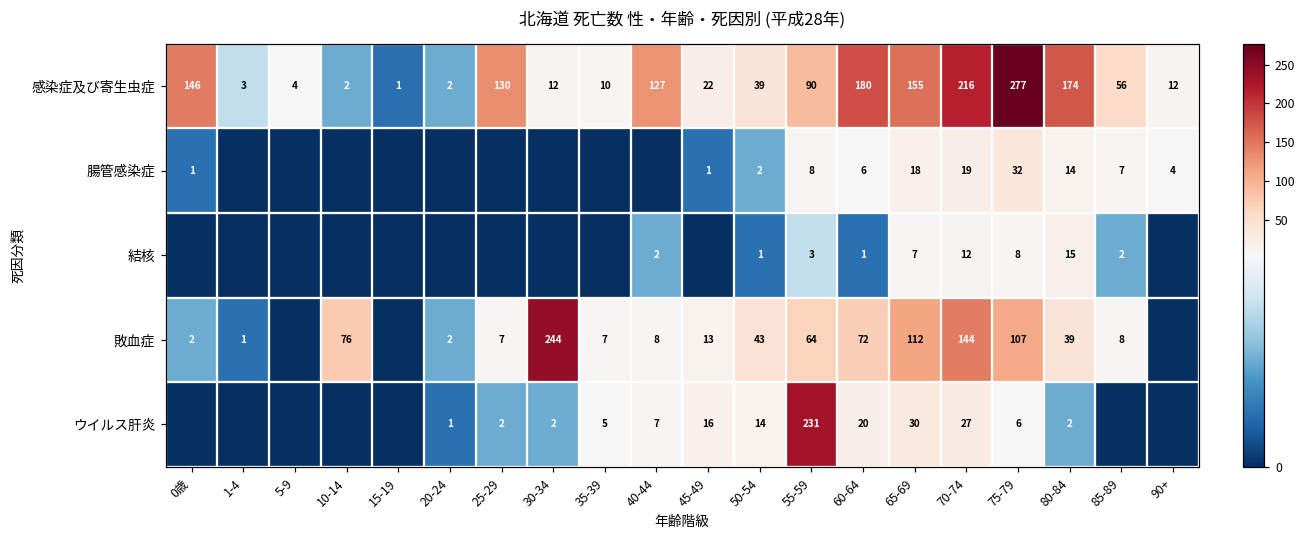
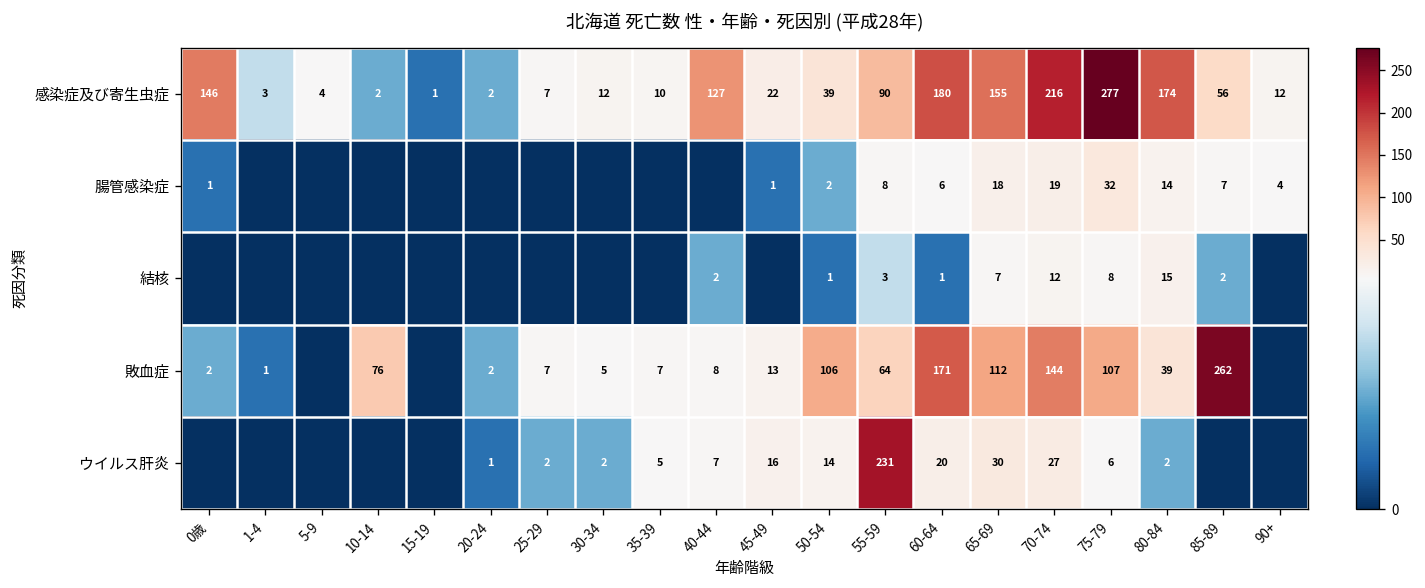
  {
    "感染症及び寄生虫症": {
      "0歳": 146,
      "1-4": 3,
      "5-9": 4,
      "10-14": 2,
      "15-19": 1,
      "20-24": 2,
-     "25-29": 130,
+     "25-29": 7,
      "30-34": 12,
      "35-39": 10,
      "40-44": 127,
      "45-49": 22,
      "50-54": 39,
      "55-59": 90,
      "60-64": 180,
      "65-69": 155,
      "70-74": 216,
      "75-79": 277,
      "80-84": 174,
      "85-89": 56,
      "90+": 12
    },
    "腸管感染症": {
      "0歳": 1,
      "45-49": 1,
      "50-54": 2,
      "55-59": 8,
      "60-64": 6,
      "65-69": 18,
      "70-74": 19,
      "75-79": 32,
      "80-84": 14,
      "85-89": 7,
      "90+": 4
    },
    "結核": {
      "40-44": 2,
      "50-54": 1,
      "55-59": 3,
      "60-64": 1,
      "65-69": 7,
      "70-74": 12,
      "75-79": 8,
      "80-84": 15,
      "85-89": 2
    },
    "敗血症": {
      "0歳": 2,
      "1-4": 1,
      "10-14": 76,
      "20-24": 2,
      "25-29": 7,
-     "30-34": 244,
+     "30-34": 5,
      "35-39": 7,
      "40-44": 8,
      "45-49": 13,
-     "50-54": 43,
+     "50-54": 106,
      "55-59": 64,
-     "60-64": 72,
+     "60-64": 171,
      "65-69": 112,
      "70-74": 144,
      "75-79": 107,
      "80-84": 39,
-     "85-89": 8
+     "85-89": 262
    },
    "ウイルス肝炎": {
      "20-24": 1,
      "25-29": 2,
      "30-34": 2,
      "35-39": 5,
      "40-44": 7,
      "45-49": 16,
      "50-54": 14,
      "55-59": 231,
      "60-64": 20,
      "65-69": 30,
      "70-74": 27,
      "75-79": 6,
      "80-84": 2
    }
  }
